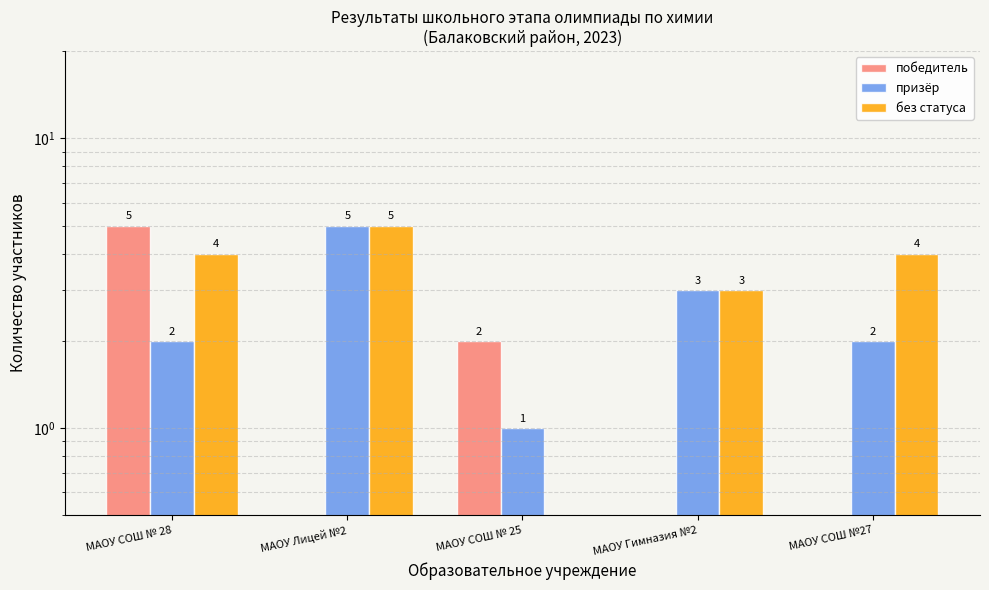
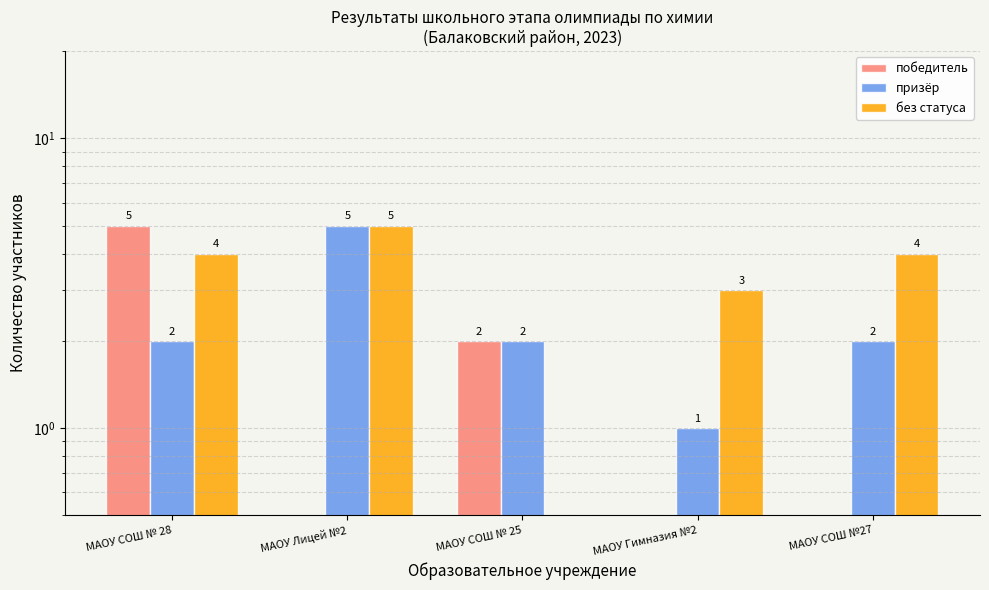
  {
    "победитель": {
      "МАОУ СОШ № 28": 5,
      "МАОУ СОШ № 25": 2
    },
    "призёр": {
      "МАОУ СОШ № 28": 2,
      "МАОУ Лицей №2": 5,
-     "МАОУ СОШ № 25": 1,
-     "МАОУ Гимназия №2": 3,
+     "МАОУ СОШ № 25": 2,
+     "МАОУ Гимназия №2": 1,
      "МАОУ СОШ №27": 2
    },
    "без статуса": {
      "МАОУ СОШ № 28": 4,
      "МАОУ Лицей №2": 5,
      "МАОУ Гимназия №2": 3,
      "МАОУ СОШ №27": 4
    }
  }
